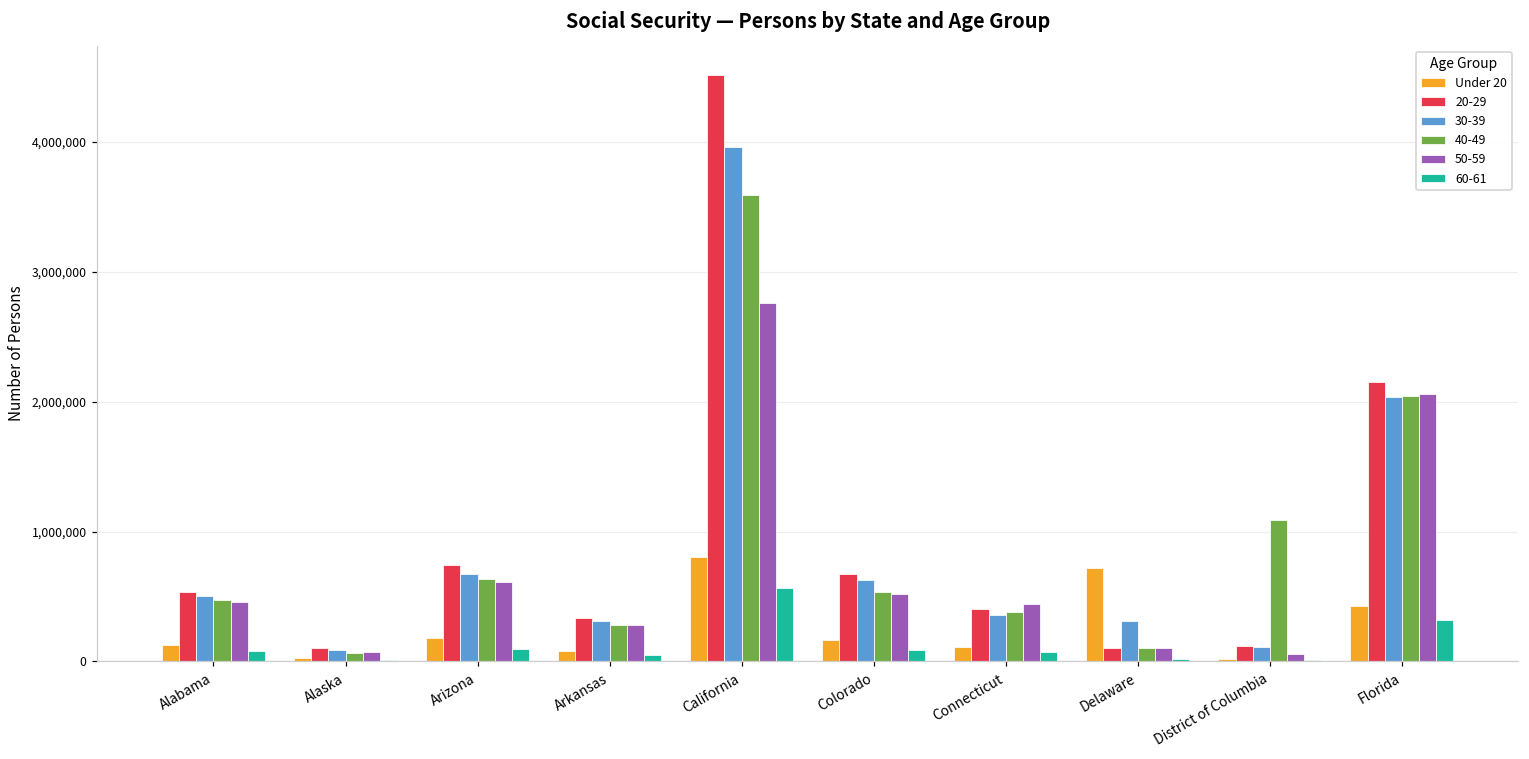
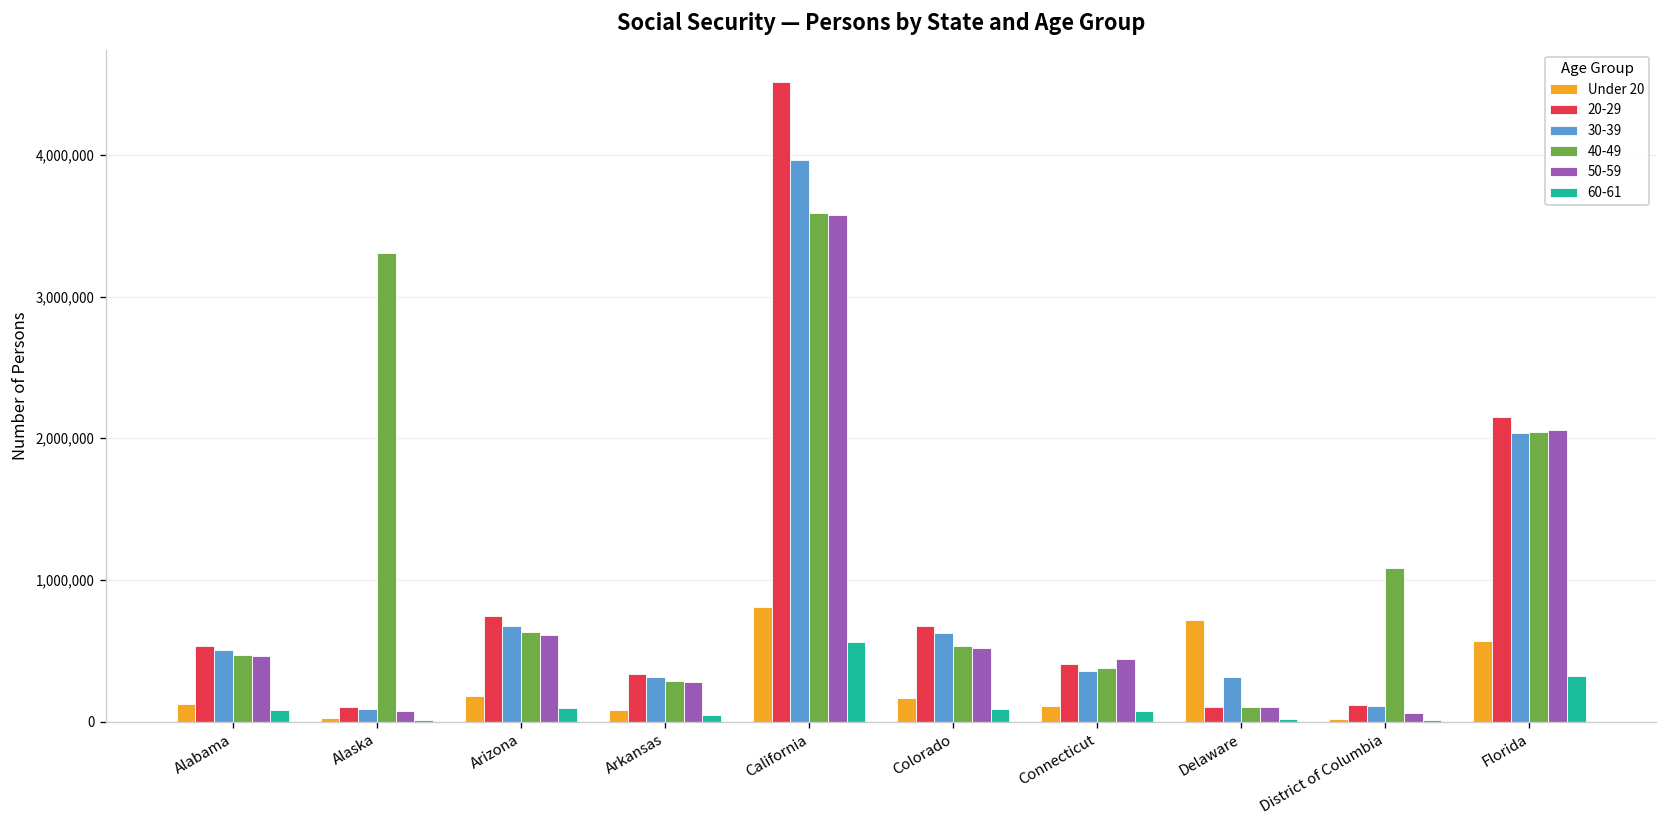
  {
    "Under 20": {
      "Alabama": "120,000",
      "Alaska": "30,000",
      "Arizona": "180,000",
      "Arkansas": "80,000",
      "California": "810,000",
      "Colorado": "170,000",
      "Connecticut": "110,000",
      "Delaware": "720,000",
-     "Florida": "430,000"
+     "Florida": "570,000"
    },
    "20-29": {
      "Alabama": "530,000",
      "Alaska": "100,000",
      "Arizona": "740,000",
      "Arkansas": "330,000",
      "California": "4,520,000",
      "Colorado": "680,000",
      "Connecticut": "400,000",
      "Delaware": "110,000",
      "District of Columbia": "120,000",
      "Florida": "2,150,000"
    },
    "30-39": {
      "Alabama": "500,000",
      "Alaska": "90,000",
      "Arizona": "680,000",
      "Arkansas": "310,000",
      "California": "3,960,000",
      "Colorado": "630,000",
      "Connecticut": "350,000",
      "Delaware": "310,000",
      "District of Columbia": "110,000",
      "Florida": "2,040,000"
    },
    "40-49": {
      "Alabama": "470,000",
-     "Alaska": "70,000",
+     "Alaska": "3,310,000",
      "Arizona": "630,000",
      "Arkansas": "280,000",
      "California": "3,590,000",
      "Colorado": "540,000",
      "Connecticut": "380,000",
      "Delaware": "100,000",
      "District of Columbia": "1,090,000",
      "Florida": "2,040,000"
    },
    "50-59": {
      "Alabama": "460,000",
      "Alaska": "80,000",
      "Arizona": "610,000",
      "Arkansas": "280,000",
-     "California": "2,760,000",
+     "California": "3,570,000",
      "Colorado": "520,000",
      "Connecticut": "440,000",
      "Delaware": "100,000",
      "District of Columbia": "60,000",
      "Florida": "2,060,000"
    },
    "60-61": {
      "Alabama": "80,000",
      "Arizona": "100,000",
      "Arkansas": "50,000",
      "California": "560,000",
      "Colorado": "90,000",
      "Connecticut": "70,000",
      "Florida": "320,000"
    }
  }
